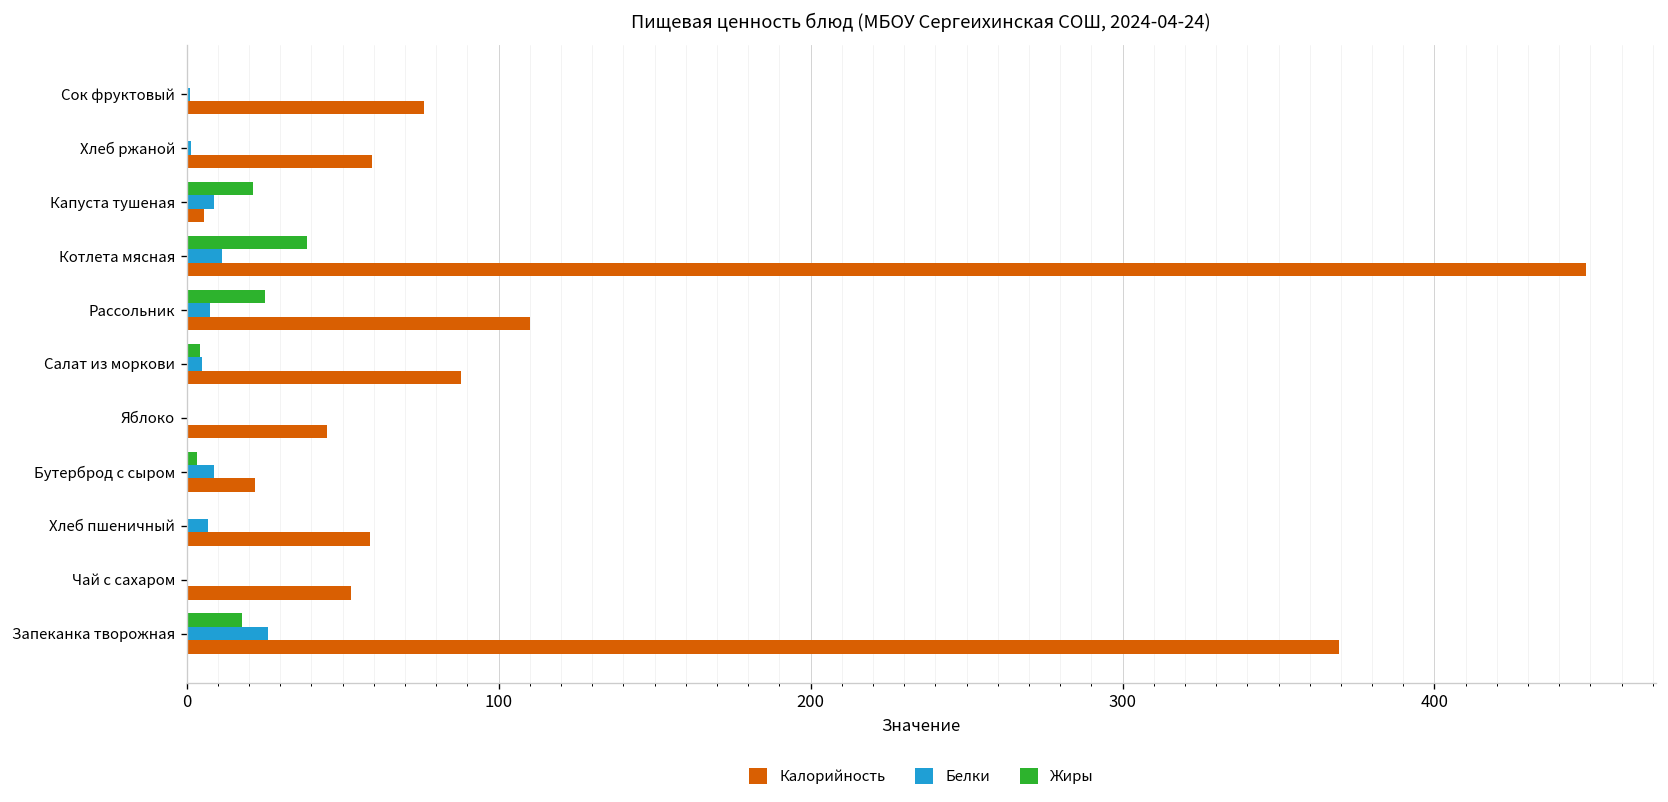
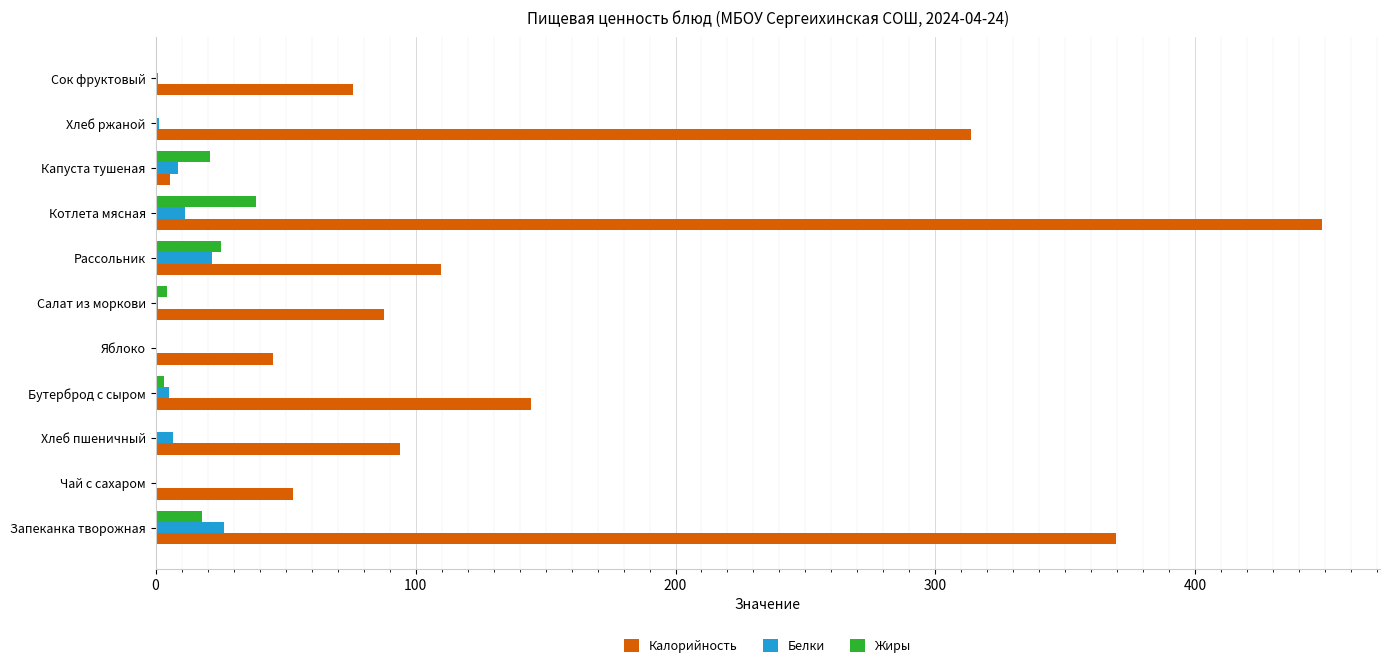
  {
    "Калорийность": {
      "Сок фруктовый": 76,
-     "Хлеб ржаной": 59,
+     "Хлеб ржаной": 314,
      "Капуста тушеная": 6,
      "Котлета мясная": 449,
      "Рассольник": 110,
      "Салат из моркови": 88,
      "Яблоко": 45,
-     "Бутерброд с сыром": 22,
-     "Хлеб пшеничный": 59,
+     "Бутерброд с сыром": 144,
+     "Хлеб пшеничный": 94,
      "Чай с сахаром": 53,
      "Запеканка творожная": 370
    },
    "Белки": {
      "Сок фруктовый": 1,
      "Хлеб ржаной": 1,
      "Капуста тушеная": 9,
      "Котлета мясная": 11,
-     "Рассольник": 7,
-     "Салат из моркови": 5,
-     "Бутерброд с сыром": 9,
+     "Рассольник": 22,
+     "Салат из моркови": 1,
+     "Бутерброд с сыром": 5,
      "Хлеб пшеничный": 7,
      "Запеканка творожная": 26
    },
    "Жиры": {
      "Сок фруктовый": 0,
      "Капуста тушеная": 21,
      "Котлета мясная": 38,
      "Рассольник": 25,
      "Салат из моркови": 4,
      "Бутерброд с сыром": 3,
      "Запеканка творожная": 18
    }
  }
